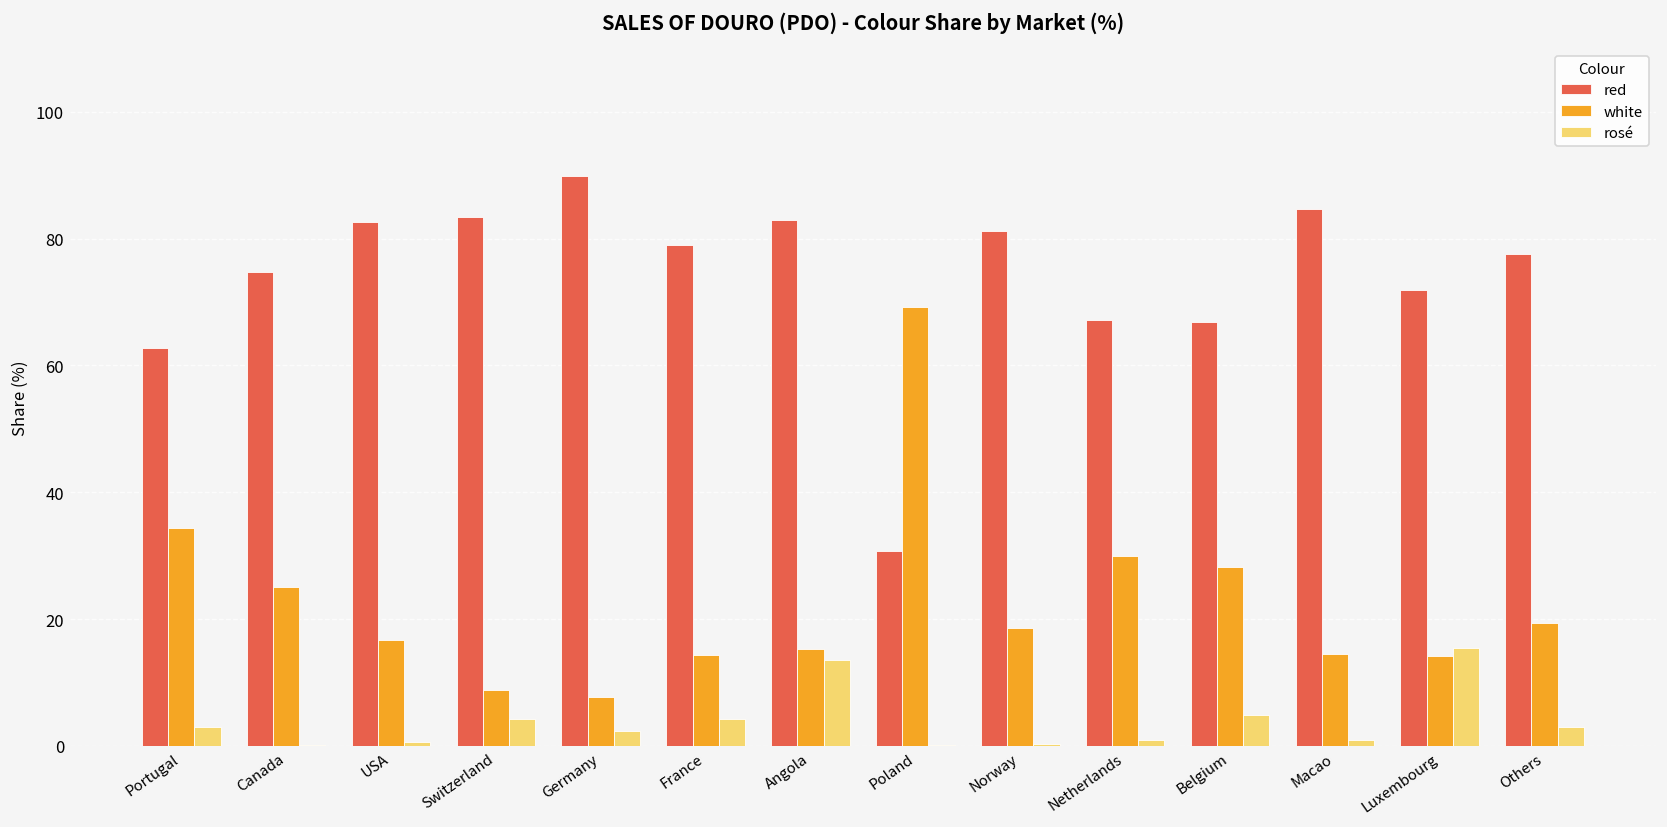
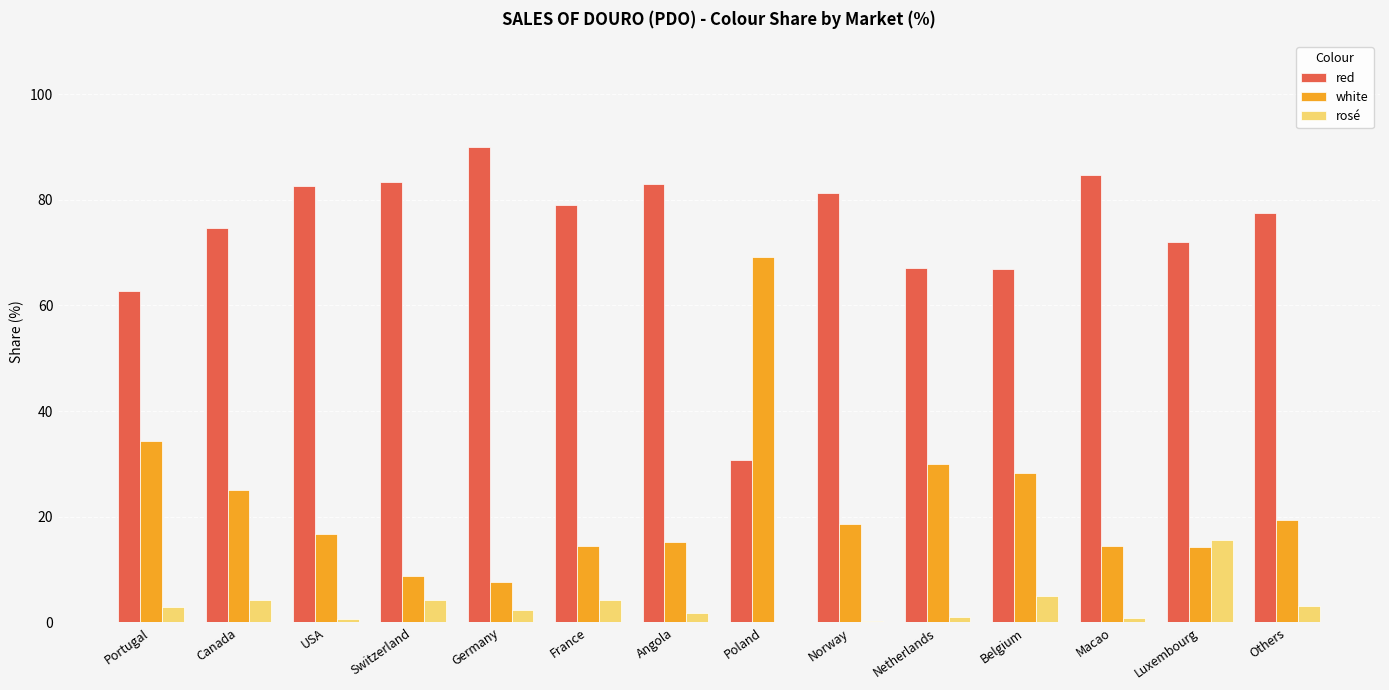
  {
    "red": {
      "Portugal": 63,
      "Canada": 75,
      "USA": 83,
      "Switzerland": 83,
      "Germany": 90,
      "France": 79,
      "Angola": 83,
      "Poland": 31,
      "Norway": 81,
      "Netherlands": 67,
      "Belgium": 67,
      "Macao": 85,
      "Luxembourg": 72,
      "Others": 78
    },
    "white": {
      "Portugal": 34,
      "Canada": 25,
      "USA": 17,
      "Switzerland": 9,
      "Germany": 8,
      "France": 14,
      "Angola": 15,
      "Poland": 69,
      "Norway": 19,
      "Netherlands": 30,
      "Belgium": 28,
      "Macao": 15,
      "Luxembourg": 14,
      "Others": 19
    },
    "rosé": {
      "Portugal": 3,
-     "Canada": 0,
+     "Canada": 4,
      "USA": 1,
      "Switzerland": 4,
      "Germany": 2,
      "France": 4,
-     "Angola": 14,
+     "Angola": 2,
      "Netherlands": 1,
      "Belgium": 5,
      "Macao": 1,
      "Luxembourg": 16,
      "Others": 3
    }
  }
